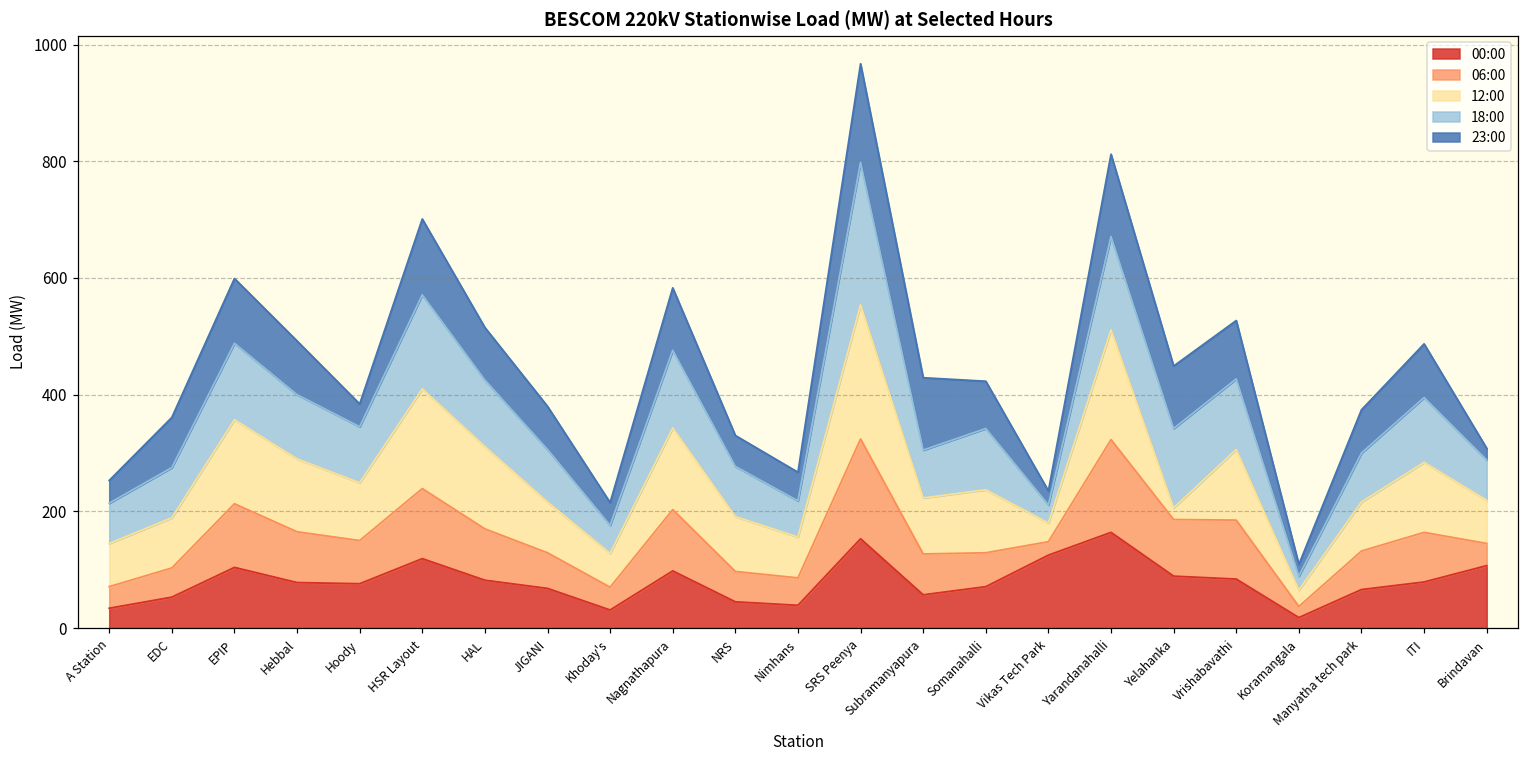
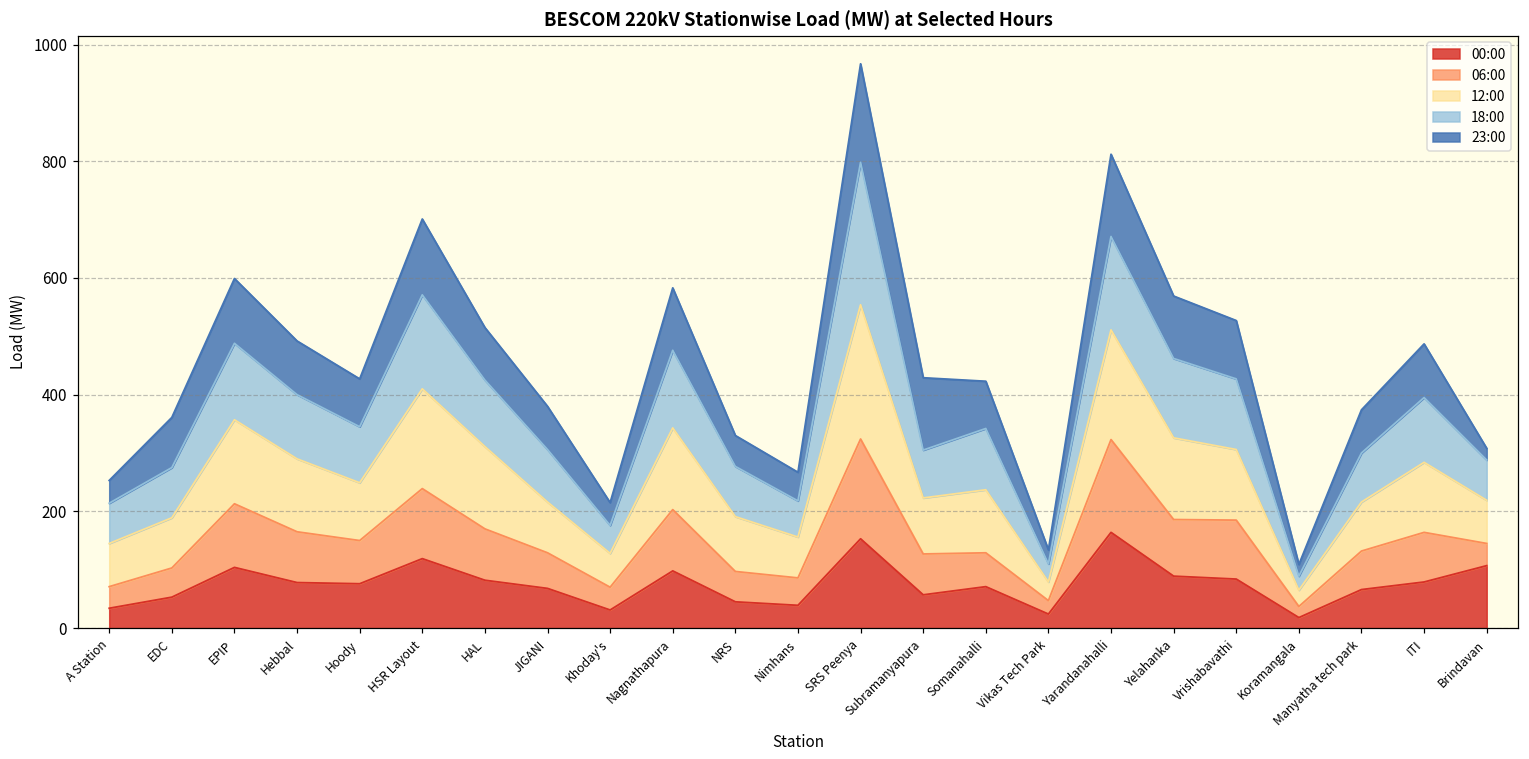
  {
    "00:00": {
      "A Station": 30,
      "EDC": 50,
      "EPIP": 100,
      "Hebbal": 80,
      "Hoody": 80,
      "HSR Layout": 120,
      "HAL": 80,
      "JIGANI": 70,
      "Khoday's": 30,
      "Nagnathapura": 100,
      "NRS": 50,
      "Nimhans": 40,
      "SRS Peenya": 150,
      "Subramanyapura": 60,
      "Somanahalli": 70,
-     "Vikas Tech Park": 130,
+     "Vikas Tech Park": 20,
      "Yarandanahalli": 160,
      "Yelahanka": 90,
      "Vrishabavathi": 80,
      "Koramangala": 20,
      "Manyatha tech park": 70,
      "ITI": 80,
      "Brindavan": 110
    },
    "06:00": {
      "A Station": 40,
      "EDC": 50,
      "EPIP": 110,
      "Hebbal": 90,
      "Hoody": 70,
      "HSR Layout": 120,
      "HAL": 90,
      "JIGANI": 60,
      "Khoday's": 40,
      "Nagnathapura": 110,
      "NRS": 50,
      "Nimhans": 50,
      "SRS Peenya": 170,
      "Subramanyapura": 70,
      "Somanahalli": 60,
      "Vikas Tech Park": 20,
      "Yarandanahalli": 160,
      "Yelahanka": 100,
      "Vrishabavathi": 100,
      "Koramangala": 20,
      "Manyatha tech park": 70,
      "ITI": 90,
      "Brindavan": 40
    },
    "12:00": {
      "A Station": 70,
      "EDC": 90,
      "EPIP": 140,
      "Hebbal": 130,
      "Hoody": 100,
      "HSR Layout": 170,
      "HAL": 140,
      "JIGANI": 90,
      "Khoday's": 60,
      "Nagnathapura": 140,
      "NRS": 90,
      "Nimhans": 70,
      "SRS Peenya": 230,
      "Subramanyapura": 100,
      "Somanahalli": 110,
      "Vikas Tech Park": 30,
      "Yarandanahalli": 190,
-     "Yelahanka": 20,
+     "Yelahanka": 140,
      "Vrishabavathi": 120,
      "Koramangala": 30,
      "Manyatha tech park": 80,
      "ITI": 120,
      "Brindavan": 70
    },
    "18:00": {
      "A Station": 70,
      "EDC": 90,
      "EPIP": 130,
      "Hebbal": 110,
      "Hoody": 100,
      "HSR Layout": 160,
      "HAL": 110,
      "JIGANI": 90,
      "Khoday's": 50,
      "Nagnathapura": 130,
      "NRS": 90,
      "Nimhans": 60,
      "SRS Peenya": 240,
      "Subramanyapura": 80,
      "Somanahalli": 110,
      "Vikas Tech Park": 30,
      "Yarandanahalli": 160,
      "Yelahanka": 140,
      "Vrishabavathi": 120,
      "Koramangala": 20,
      "Manyatha tech park": 80,
      "ITI": 110,
      "Brindavan": 70
    },
    "23:00": {
      "A Station": 40,
      "EDC": 90,
      "EPIP": 110,
      "Hebbal": 90,
-     "Hoody": 40,
+     "Hoody": 80,
      "HSR Layout": 130,
      "HAL": 90,
      "JIGANI": 70,
      "Khoday's": 40,
      "Nagnathapura": 110,
      "NRS": 50,
      "Nimhans": 50,
      "SRS Peenya": 170,
      "Subramanyapura": 120,
      "Somanahalli": 80,
      "Vikas Tech Park": 20,
      "Yarandanahalli": 140,
      "Yelahanka": 110,
      "Vrishabavathi": 100,
      "Koramangala": 20,
      "Manyatha tech park": 70,
      "ITI": 90,
      "Brindavan": 20
    }
  }
